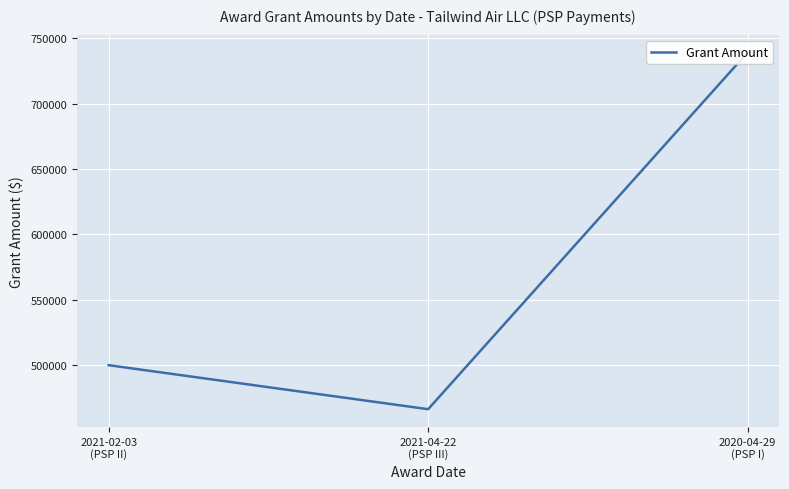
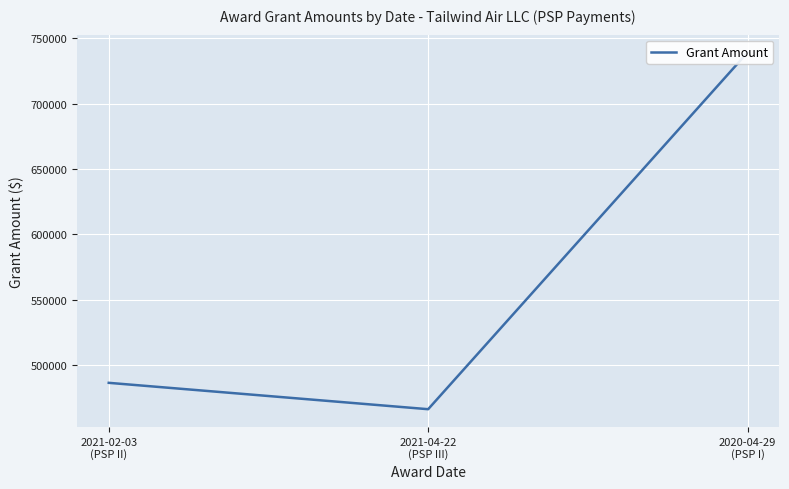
  {
-   "2021-02-03 (PSP II)": 500000,
+   "2021-02-03 (PSP II)": 487000,
    "2021-04-22 (PSP III)": 466000
  }
